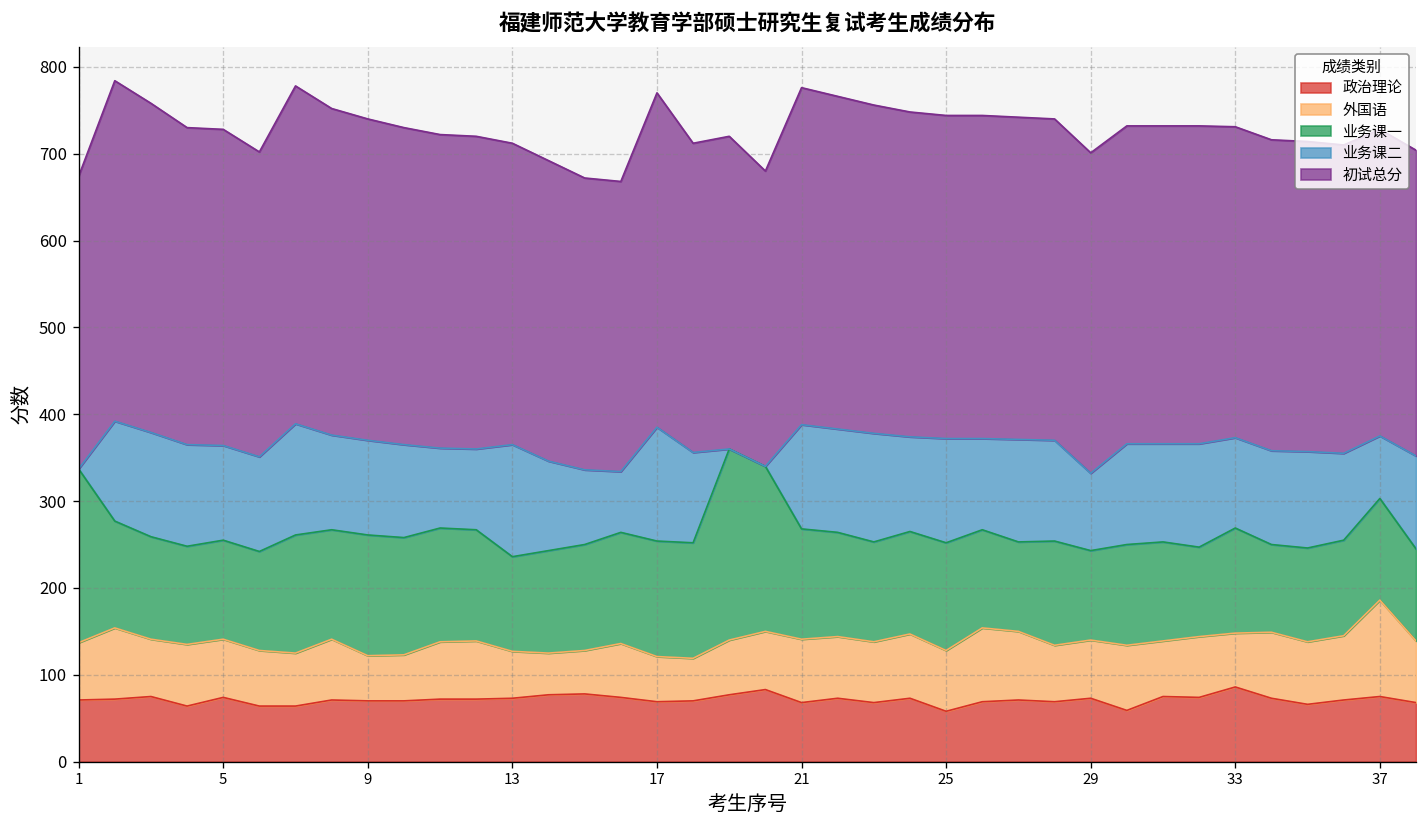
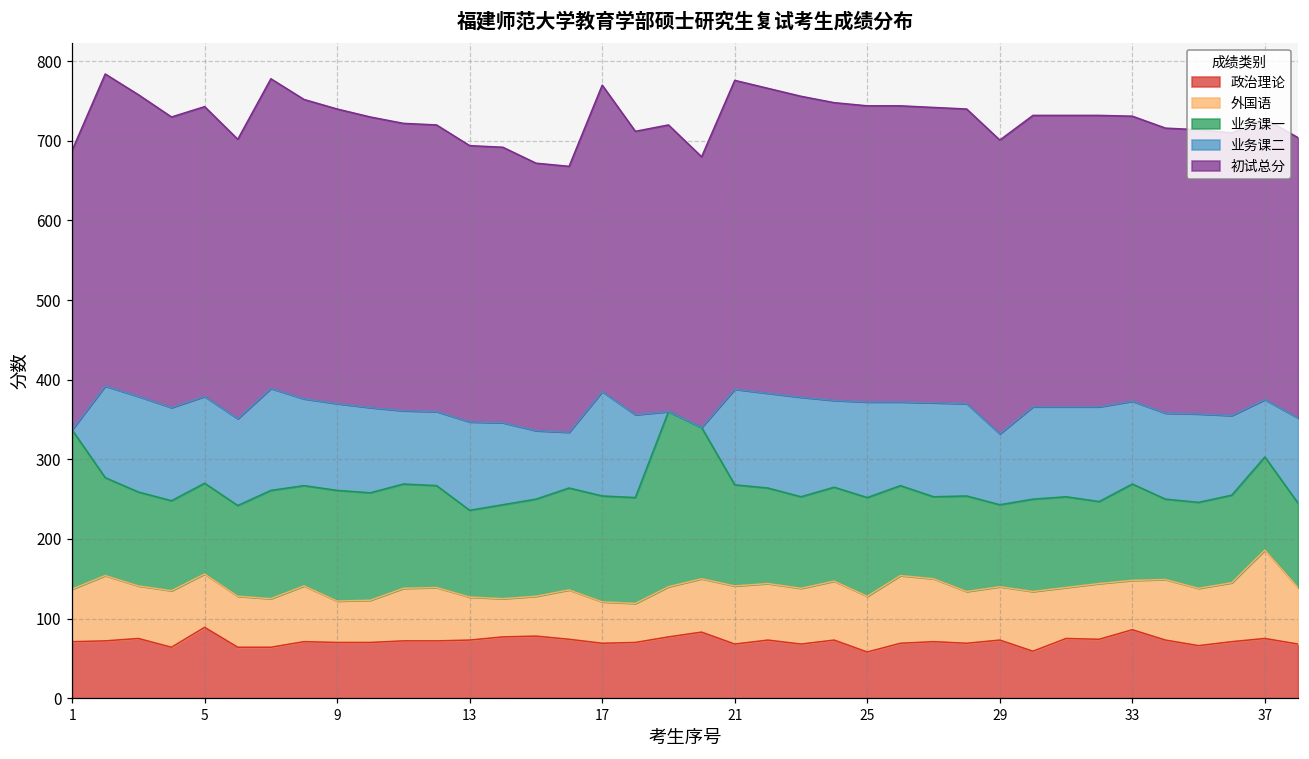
  {
    "政治理论": {
      "1": 70,
-     "5": 70,
+     "5": 90,
      "9": 70,
      "13": 70,
      "17": 70,
      "21": 70,
      "25": 60,
      "29": 70,
      "33": 90,
      "37": 80
    },
    "外国语": {
      "1": 70,
      "5": 70,
      "9": 50,
      "13": 50,
      "17": 50,
      "21": 70,
      "25": 70,
      "29": 70,
      "33": 60,
      "37": 110
    },
    "业务课一": {
      "5": 110,
      "9": 140,
      "13": 110,
      "17": 130,
      "21": 130,
      "25": 120,
      "29": 100,
      "33": 120,
      "37": 120
    },
    "业务课二": {
      "5": 110,
      "9": 110,
-     "13": 130,
+     "13": 110,
      "17": 130,
      "21": 120,
      "25": 120,
      "29": 90,
      "33": 100,
      "37": 70
    },
    "初试总分": {
-     "1": 340,
+     "1": 350,
      "5": 360,
      "9": 370,
      "13": 350,
      "17": 390,
      "21": 390,
      "25": 370,
      "29": 370,
      "33": 360
    }
  }
